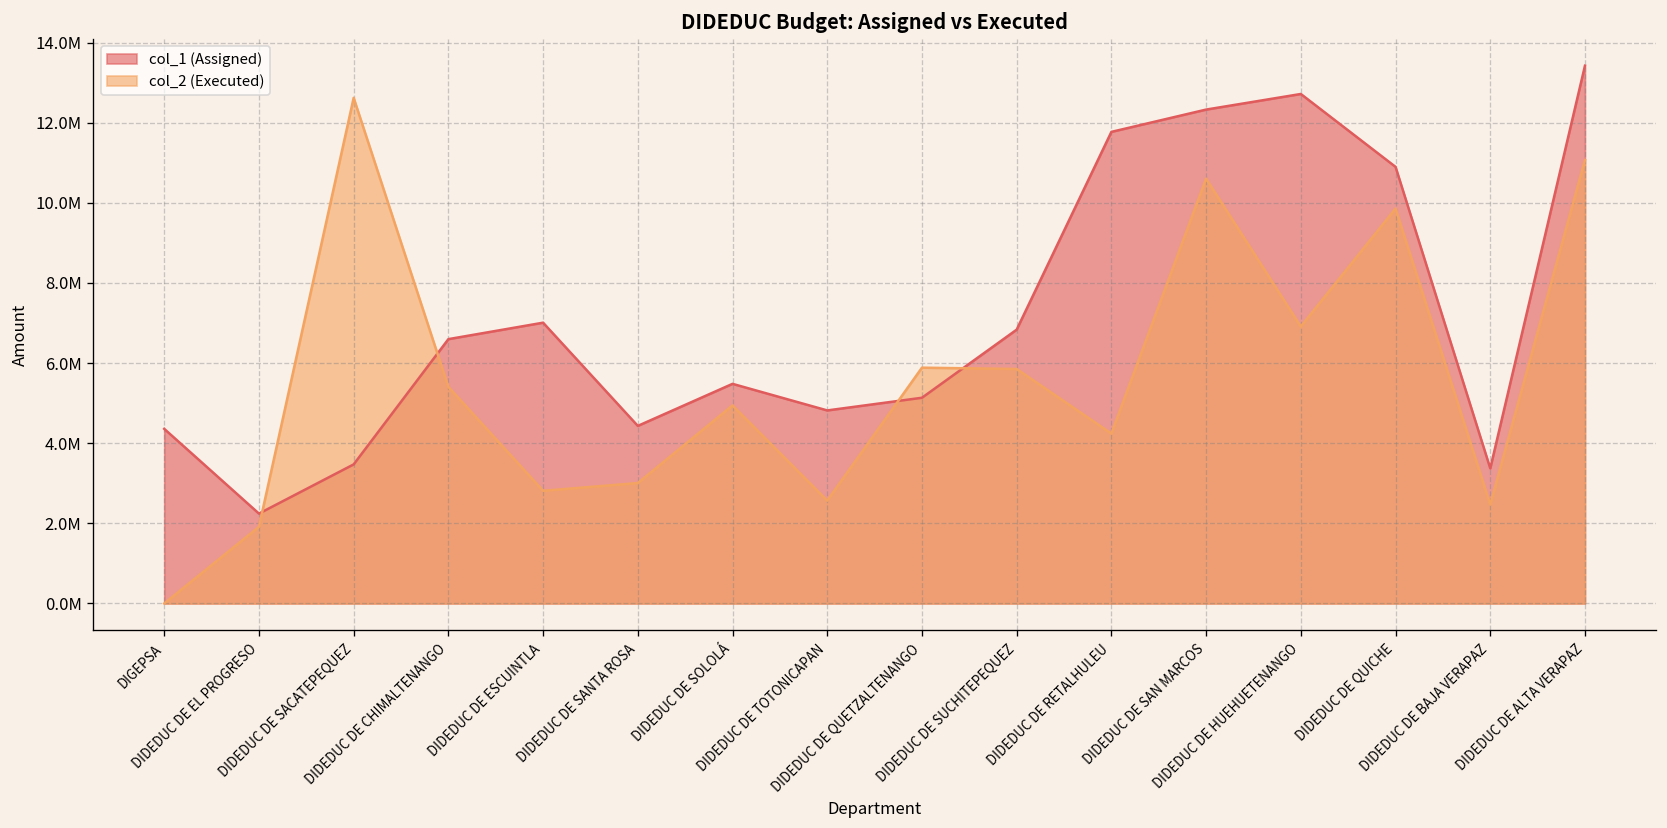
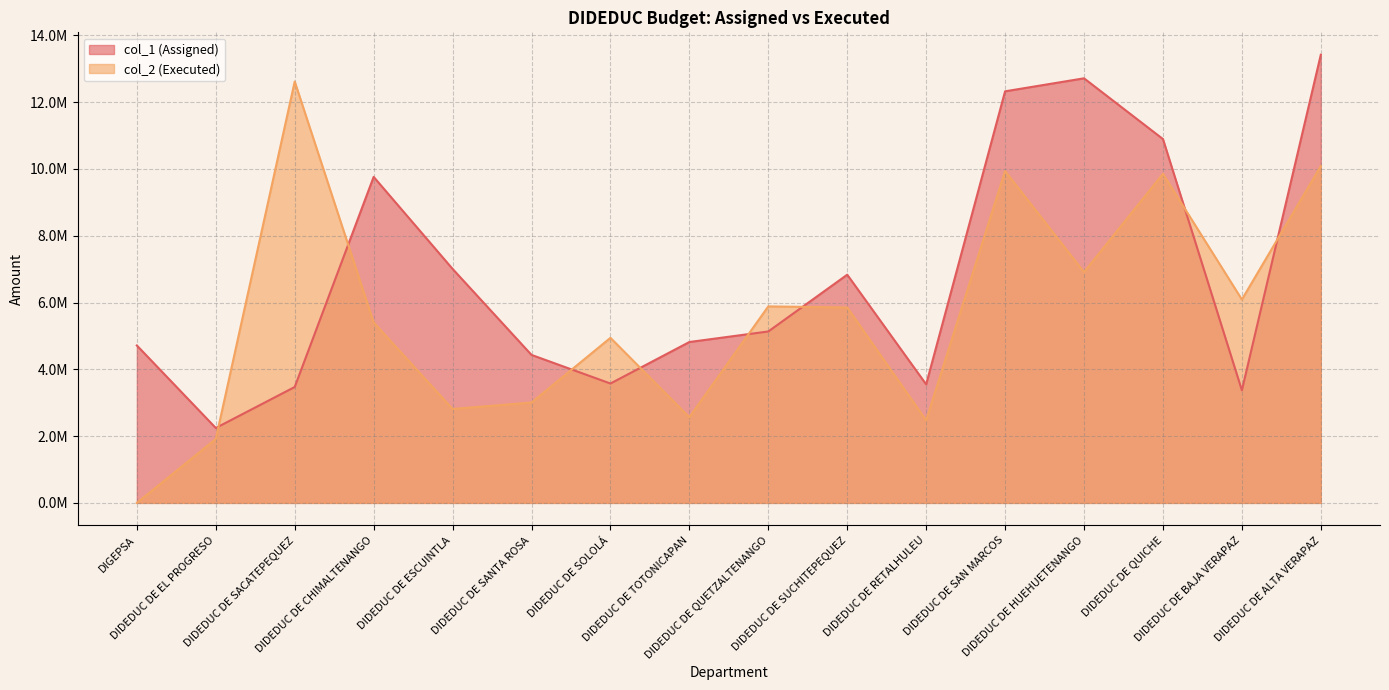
  {
    "col_1 (Assigned)": {
-     "DIGEPSA": 4400000,
+     "DIGEPSA": 4700000,
      "DIDEDUC DE EL PROGRESO": 2200000,
      "DIDEDUC DE SACATEPEQUEZ": 3500000,
-     "DIDEDUC DE CHIMALTENANGO": 6600000,
+     "DIDEDUC DE CHIMALTENANGO": 9800000,
      "DIDEDUC DE ESCUINTLA": 7000000,
      "DIDEDUC DE SANTA ROSA": 4400000,
-     "DIDEDUC DE SOLOLÁ": 5500000,
+     "DIDEDUC DE SOLOLÁ": 3600000,
      "DIDEDUC DE TOTONICAPAN": 4800000,
      "DIDEDUC DE QUETZALTENANGO": 5100000,
      "DIDEDUC DE SUCHITEPEQUEZ": 6800000,
-     "DIDEDUC DE RETALHULEU": 11800000,
+     "DIDEDUC DE RETALHULEU": 3500000,
      "DIDEDUC DE SAN MARCOS": 12300000,
      "DIDEDUC DE HUEHUETENANGO": 12700000,
      "DIDEDUC DE QUICHE": 10900000,
      "DIDEDUC DE BAJA VERAPAZ": 3400000,
      "DIDEDUC DE ALTA VERAPAZ": 13400000
    },
    "col_2 (Executed)": {
      "DIGEPSA": 0,
      "DIDEDUC DE EL PROGRESO": 1900000,
      "DIDEDUC DE SACATEPEQUEZ": 12600000,
      "DIDEDUC DE CHIMALTENANGO": 5400000,
      "DIDEDUC DE ESCUINTLA": 2800000,
      "DIDEDUC DE SANTA ROSA": 3000000,
      "DIDEDUC DE SOLOLÁ": 4900000,
      "DIDEDUC DE TOTONICAPAN": 2600000,
      "DIDEDUC DE QUETZALTENANGO": 5900000,
      "DIDEDUC DE SUCHITEPEQUEZ": 5900000,
-     "DIDEDUC DE RETALHULEU": 4200000,
-     "DIDEDUC DE SAN MARCOS": 10600000,
+     "DIDEDUC DE RETALHULEU": 2500000,
+     "DIDEDUC DE SAN MARCOS": 9900000,
      "DIDEDUC DE HUEHUETENANGO": 6900000,
      "DIDEDUC DE QUICHE": 9900000,
-     "DIDEDUC DE BAJA VERAPAZ": 2500000,
-     "DIDEDUC DE ALTA VERAPAZ": 11100000
+     "DIDEDUC DE BAJA VERAPAZ": 6100000,
+     "DIDEDUC DE ALTA VERAPAZ": 10100000
    }
  }
